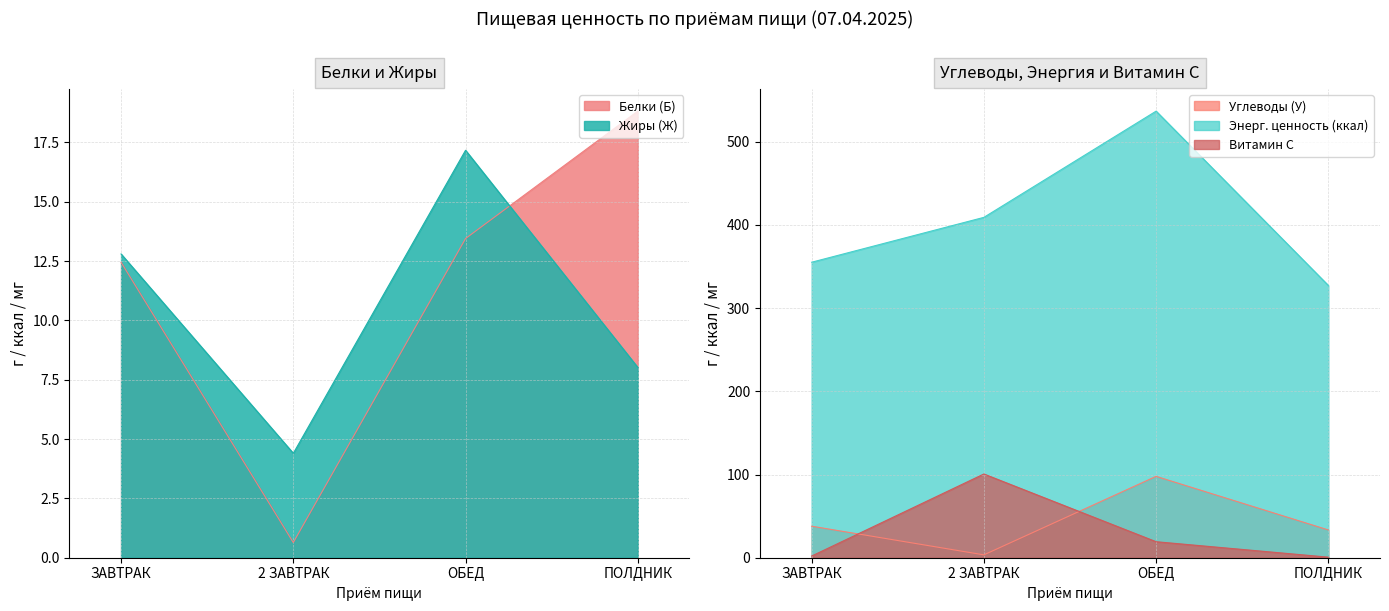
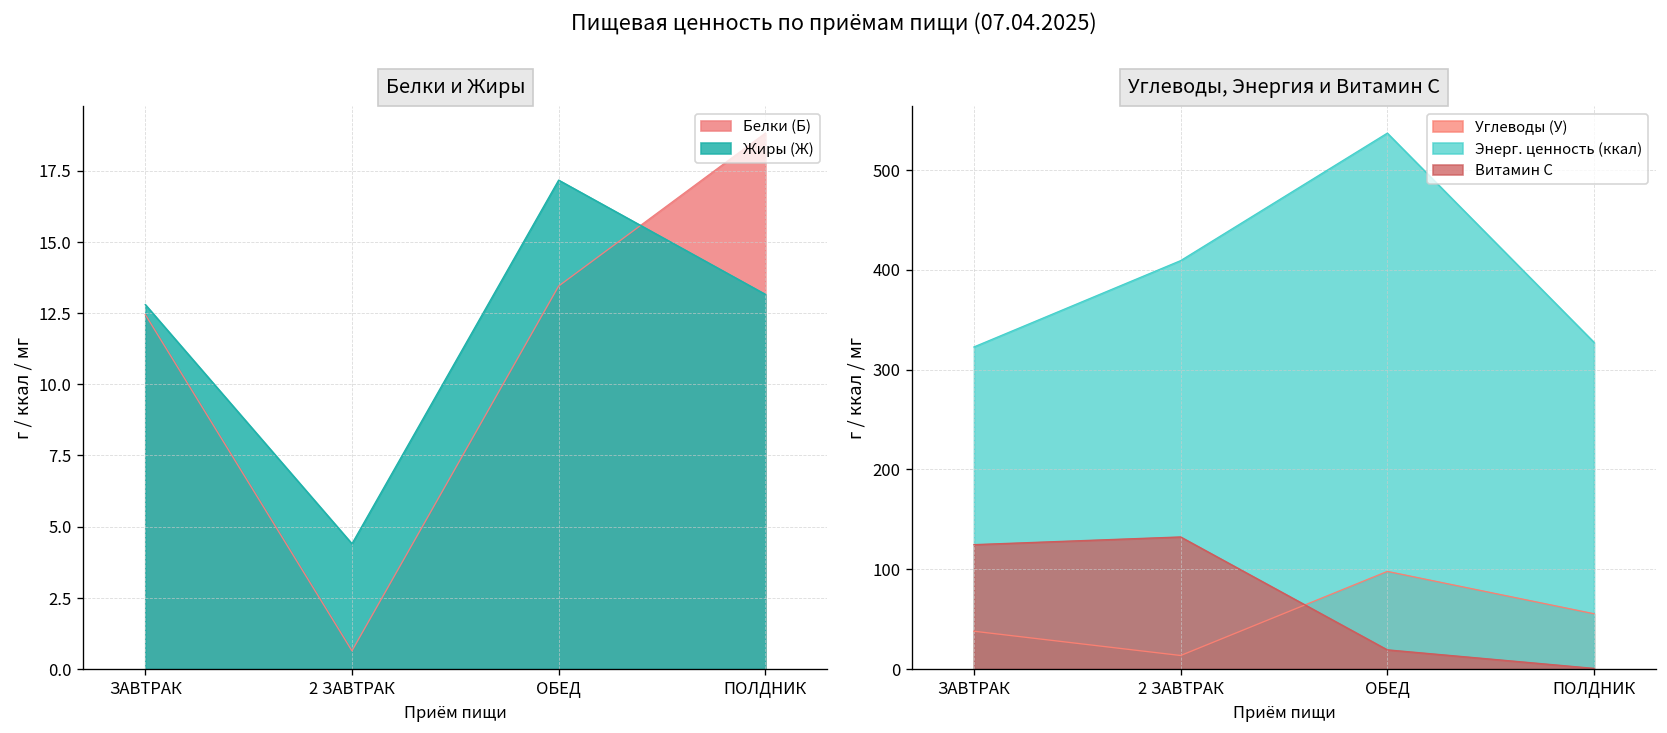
  {
    "Белки и Жиры": {
      "Белки (Б)": {
        "ЗАВТРАК": 12.5,
        "2 ЗАВТРАК": 0.6,
        "ОБЕД": 13.5
      },
      "Жиры (Ж)": {
        "ЗАВТРАК": 12.8,
        "2 ЗАВТРАК": 4.4,
        "ОБЕД": 17.2,
-       "ПОЛДНИК": 8.0
+       "ПОЛДНИК": 13.2
      }
    },
    "Углеводы, Энергия и Витамин С": {
      "Углеводы (У)": {
        "ЗАВТРАК": 40,
-       "2 ЗАВТРАК": 0,
+       "2 ЗАВТРАК": 10,
        "ОБЕД": 100,
-       "ПОЛДНИК": 30
+       "ПОЛДНИК": 60
      },
      "Энерг. ценность (ккал)": {
-       "ЗАВТРАК": 360,
+       "ЗАВТРАК": 320,
        "2 ЗАВТРАК": 410,
        "ОБЕД": 540,
        "ПОЛДНИК": 330
      },
      "Витамин С": {
-       "ЗАВТРАК": 0,
-       "2 ЗАВТРАК": 100,
+       "ЗАВТРАК": 120,
+       "2 ЗАВТРАК": 130,
        "ОБЕД": 20,
        "ПОЛДНИК": 0
      }
    }
  }
